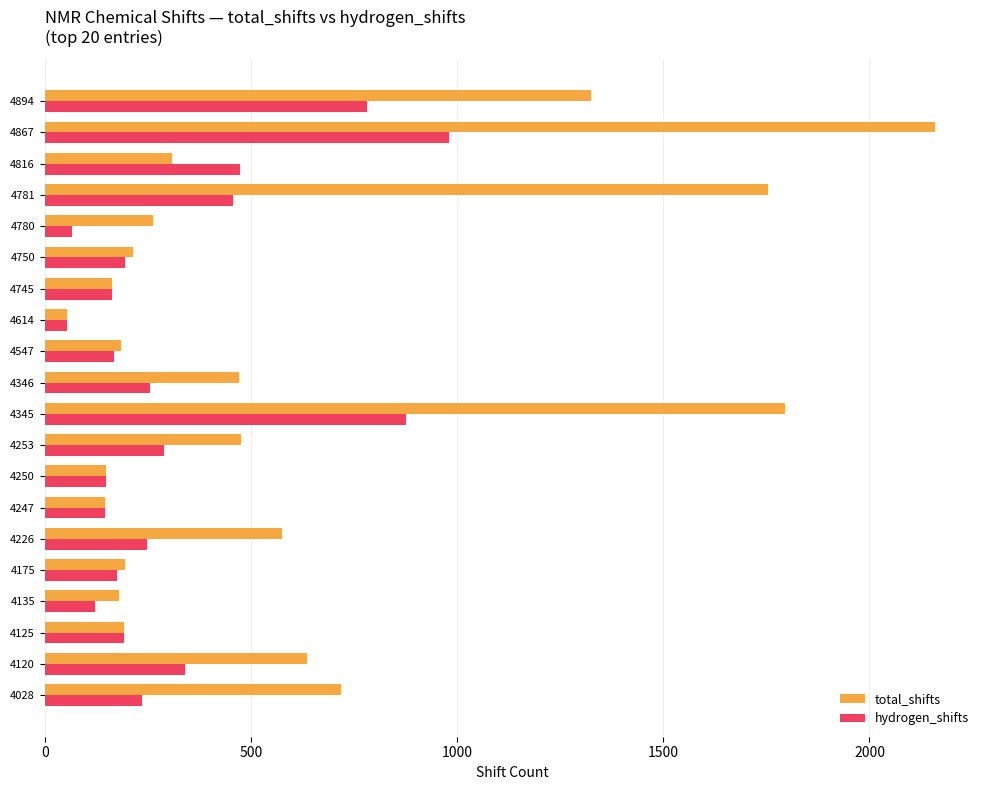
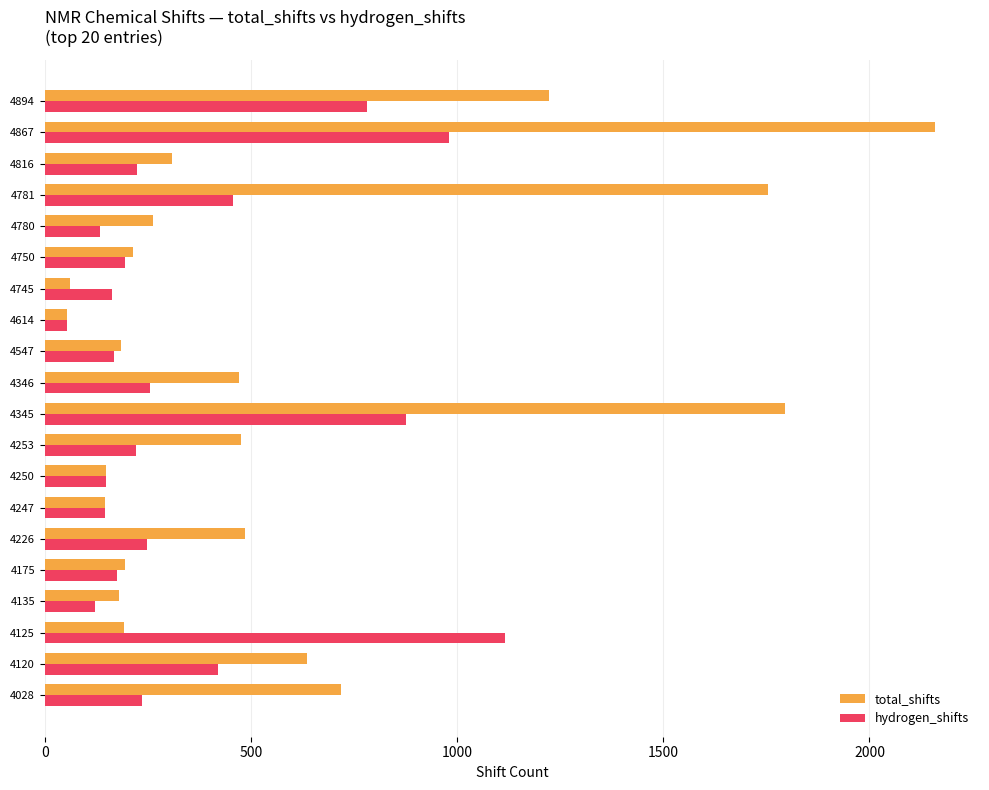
  {
    "total_shifts": {
-     "4894": 1320,
+     "4894": 1220,
      "4867": 2160,
      "4816": 310,
      "4781": 1760,
      "4780": 260,
      "4750": 210,
-     "4745": 160,
+     "4745": 60,
      "4614": 50,
      "4547": 180,
      "4346": 470,
      "4345": 1800,
      "4253": 480,
      "4250": 150,
      "4247": 150,
-     "4226": 580,
+     "4226": 490,
      "4175": 190,
      "4135": 180,
      "4125": 190,
      "4120": 640,
      "4028": 720
    },
    "hydrogen_shifts": {
      "4894": 780,
      "4867": 980,
-     "4816": 470,
+     "4816": 220,
      "4781": 460,
-     "4780": 70,
+     "4780": 130,
      "4750": 190,
      "4745": 160,
      "4614": 50,
      "4547": 170,
      "4346": 260,
      "4345": 880,
-     "4253": 290,
+     "4253": 220,
      "4250": 150,
      "4247": 150,
      "4226": 250,
      "4175": 180,
      "4135": 120,
-     "4125": 190,
-     "4120": 340,
+     "4125": 1120,
+     "4120": 420,
      "4028": 240
    }
  }
